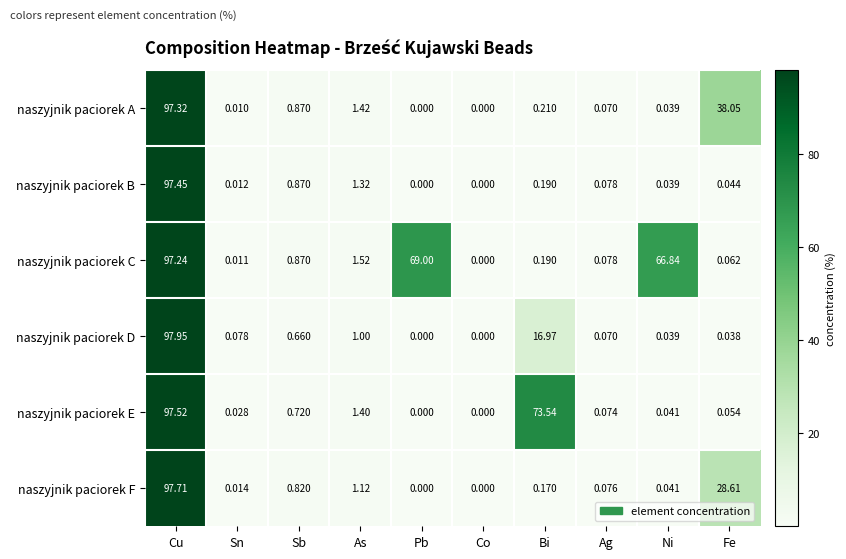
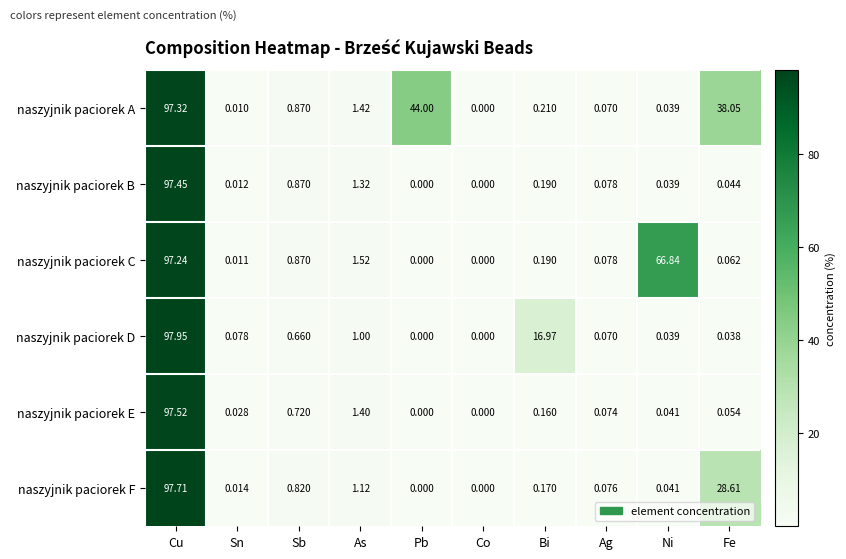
  {
    "naszyjnik paciorek A": {
      "Cu": 97.32,
      "Sn": 0.010,
      "Sb": 0.870,
      "As": 1.42,
-     "Pb": 0.000,
+     "Pb": 44.00,
      "Co": 0.000,
      "Bi": 0.210,
      "Ag": 0.070,
      "Ni": 0.039,
      "Fe": 38.05
    },
    "naszyjnik paciorek B": {
      "Cu": 97.45,
      "Sn": 0.012,
      "Sb": 0.870,
      "As": 1.32,
      "Pb": 0.000,
      "Co": 0.000,
      "Bi": 0.190,
      "Ag": 0.078,
      "Ni": 0.039,
      "Fe": 0.044
    },
    "naszyjnik paciorek C": {
      "Cu": 97.24,
      "Sn": 0.011,
      "Sb": 0.870,
      "As": 1.52,
-     "Pb": 69.00,
+     "Pb": 0.000,
      "Co": 0.000,
      "Bi": 0.190,
      "Ag": 0.078,
      "Ni": 66.84,
      "Fe": 0.062
    },
    "naszyjnik paciorek D": {
      "Cu": 97.95,
      "Sn": 0.078,
      "Sb": 0.660,
      "As": 1.00,
      "Pb": 0.000,
      "Co": 0.000,
      "Bi": 16.97,
      "Ag": 0.070,
      "Ni": 0.039,
      "Fe": 0.038
    },
    "naszyjnik paciorek E": {
      "Cu": 97.52,
      "Sn": 0.028,
      "Sb": 0.720,
      "As": 1.40,
      "Pb": 0.000,
      "Co": 0.000,
-     "Bi": 73.54,
+     "Bi": 0.160,
      "Ag": 0.074,
      "Ni": 0.041,
      "Fe": 0.054
    },
    "naszyjnik paciorek F": {
      "Cu": 97.71,
      "Sn": 0.014,
      "Sb": 0.820,
      "As": 1.12,
      "Pb": 0.000,
      "Co": 0.000,
      "Bi": 0.170,
      "Ag": 0.076,
      "Ni": 0.041,
      "Fe": 28.61
    }
  }
